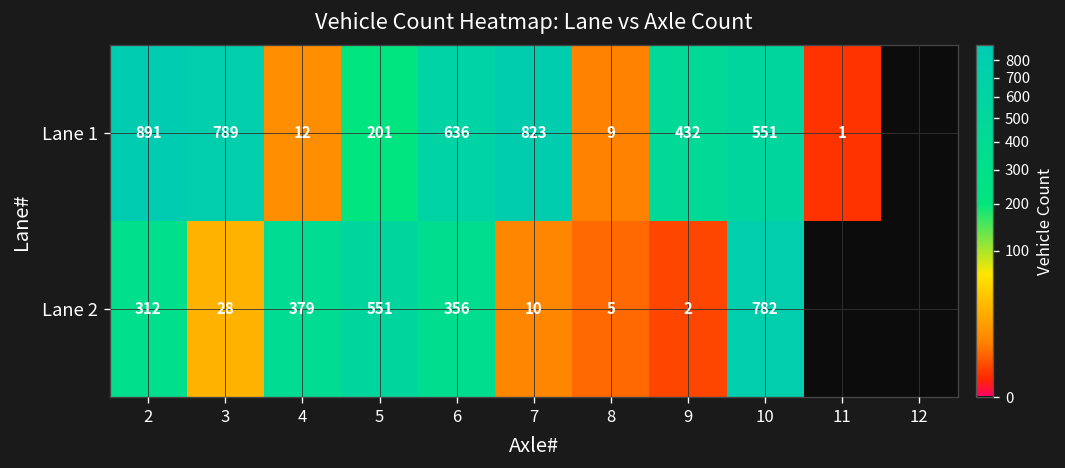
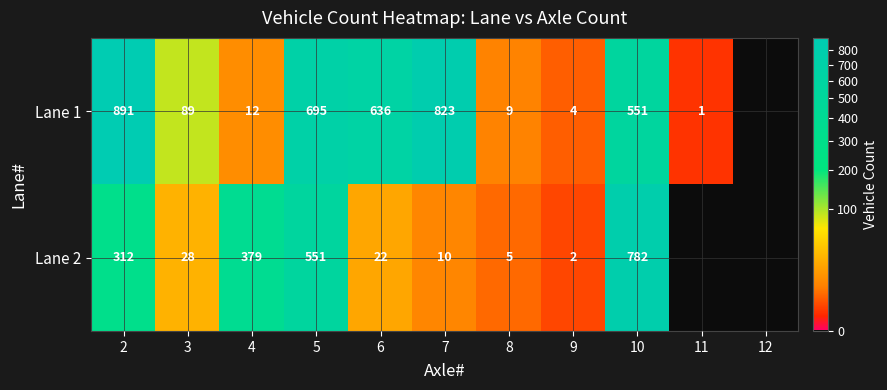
  {
    "Lane 1": {
      "2": 891,
-     "3": 789,
+     "3": 89,
      "4": 12,
-     "5": 201,
+     "5": 695,
      "6": 636,
      "7": 823,
      "8": 9,
-     "9": 432,
+     "9": 4,
      "10": 551,
      "11": 1
    },
    "Lane 2": {
      "2": 312,
      "3": 28,
      "4": 379,
      "5": 551,
-     "6": 356,
+     "6": 22,
      "7": 10,
      "8": 5,
      "9": 2,
      "10": 782
    }
  }
